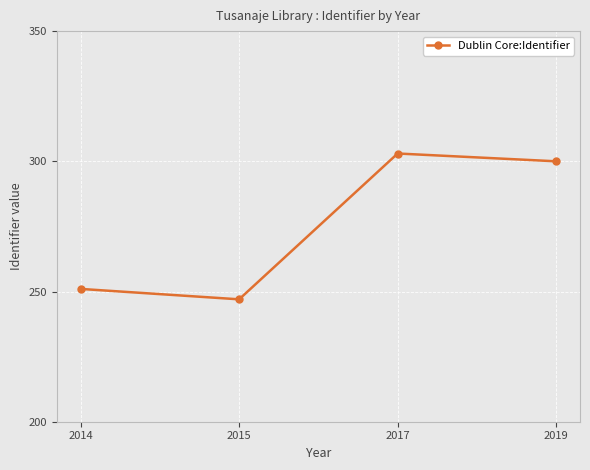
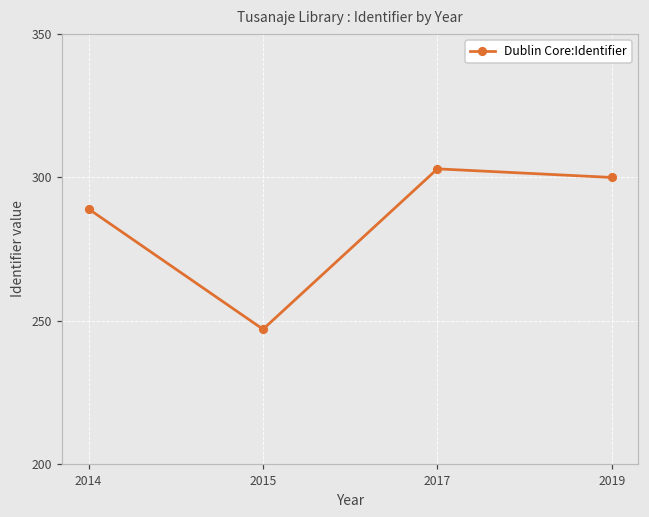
  {
-   "2014": 251,
+   "2014": 289,
    "2015": 247,
    "2017": 303,
    "2019": 300
  }
